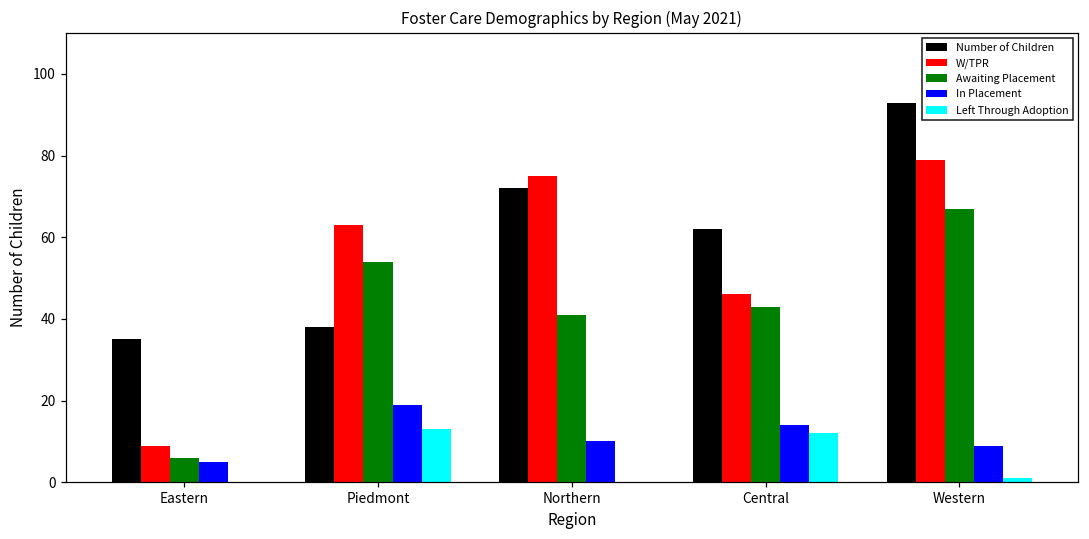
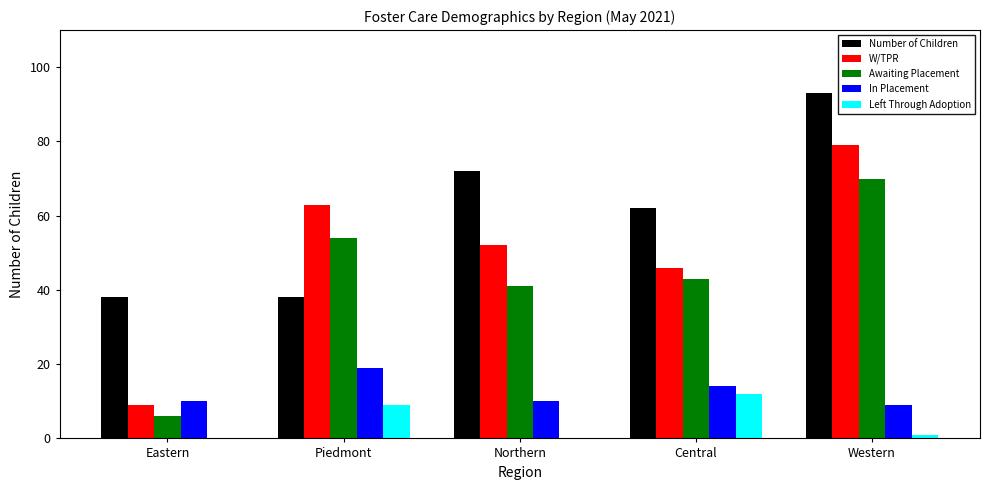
  {
    "Number of Children": {
-     "Eastern": 35,
+     "Eastern": 38,
      "Piedmont": 38,
      "Northern": 72,
      "Central": 62,
      "Western": 93
    },
    "W/TPR": {
      "Eastern": 9,
      "Piedmont": 63,
-     "Northern": 75,
+     "Northern": 52,
      "Central": 46,
      "Western": 79
    },
    "Awaiting Placement": {
      "Eastern": 6,
      "Piedmont": 54,
      "Northern": 41,
      "Central": 43,
-     "Western": 67
+     "Western": 70
    },
    "In Placement": {
-     "Eastern": 5,
+     "Eastern": 10,
      "Piedmont": 19,
      "Northern": 10,
      "Central": 14,
      "Western": 9
    },
    "Left Through Adoption": {
      "Eastern": 0,
-     "Piedmont": 13,
+     "Piedmont": 9,
      "Northern": 0,
      "Central": 12,
      "Western": 1
    }
  }
